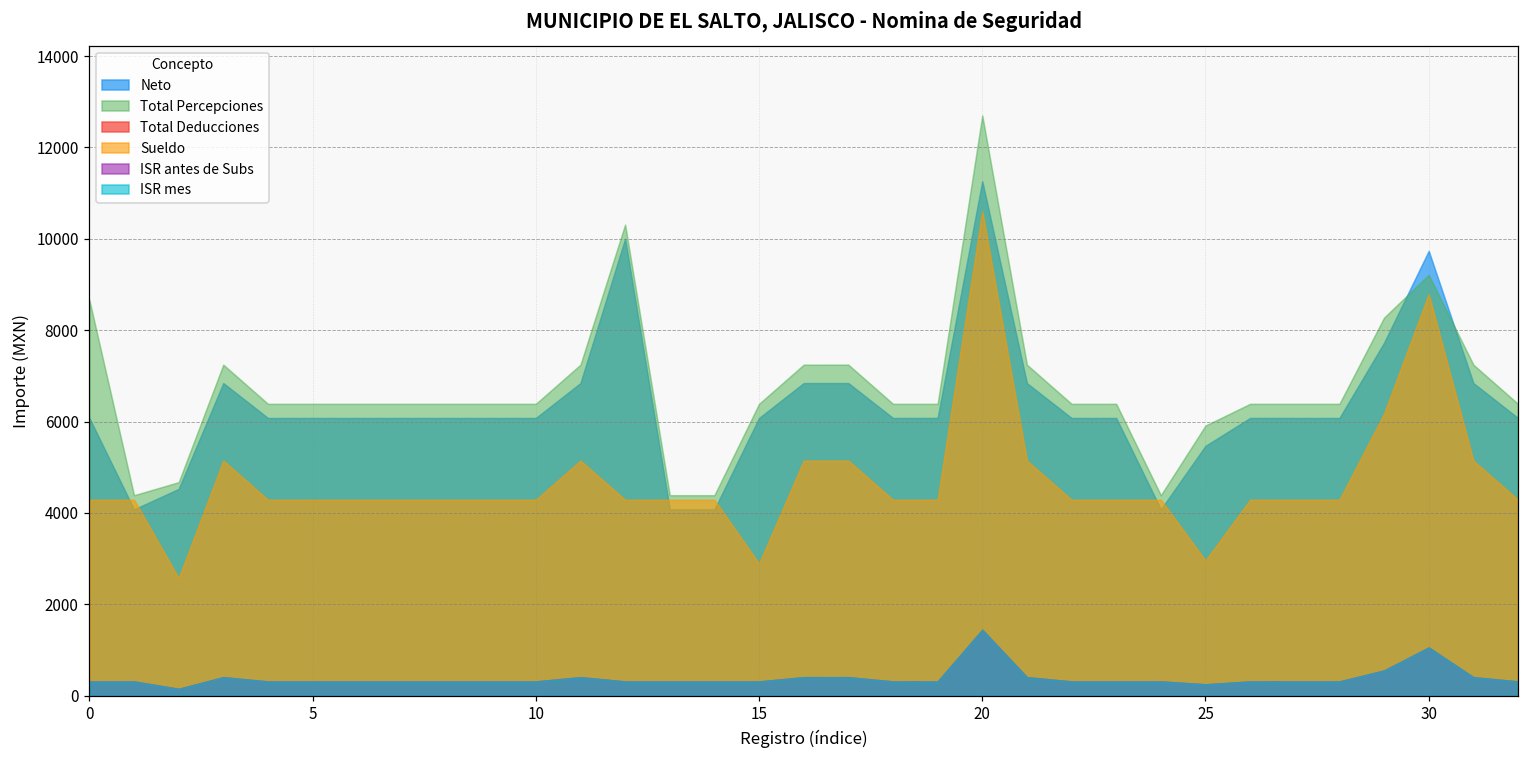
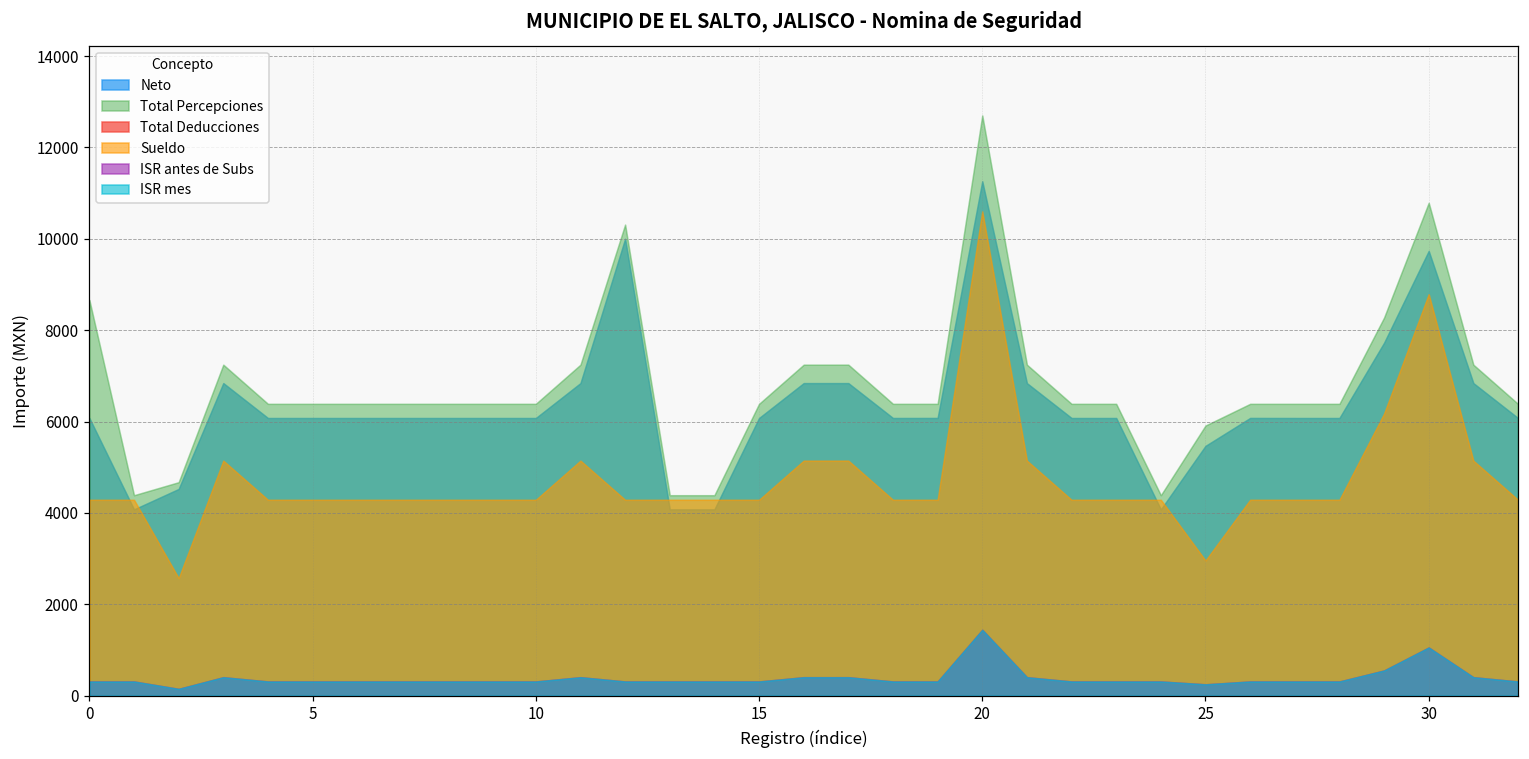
  {
    "Total Percepciones": {
      "0": 8700,
      "5": 6400,
      "10": 6400,
      "15": 6400,
      "20": 12700,
      "25": 5900,
-     "30": 9200
+     "30": 10800
    },
    "Sueldo": {
      "0": 4300,
      "5": 4300,
      "10": 4300,
-     "15": 2900,
+     "15": 4300,
      "20": 10600,
      "25": 3000,
      "30": 8800
    }
  }
